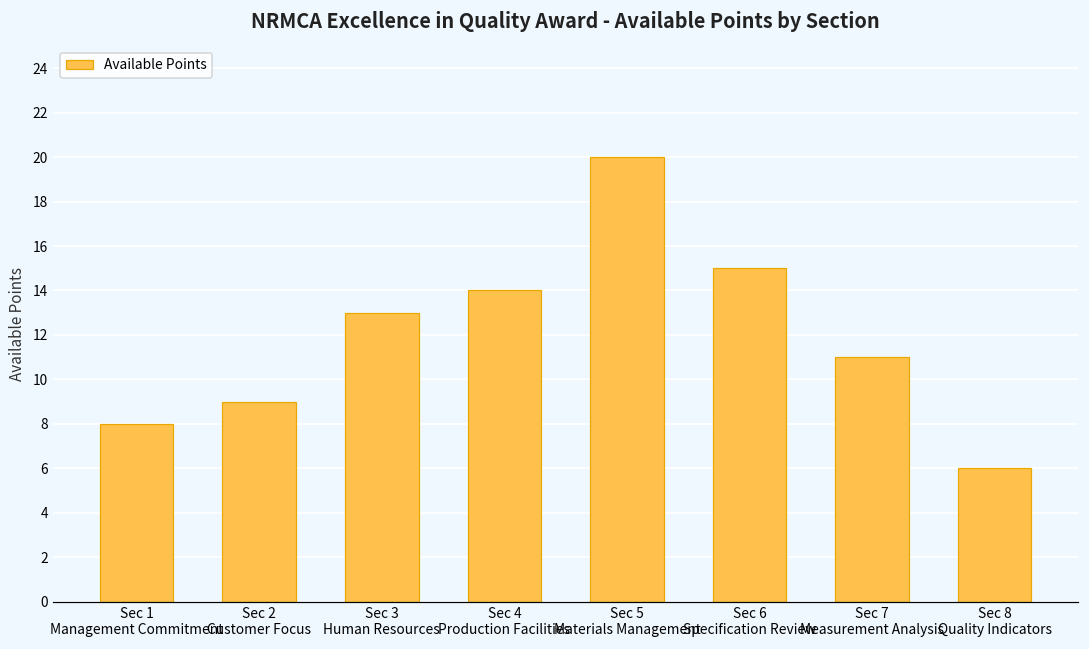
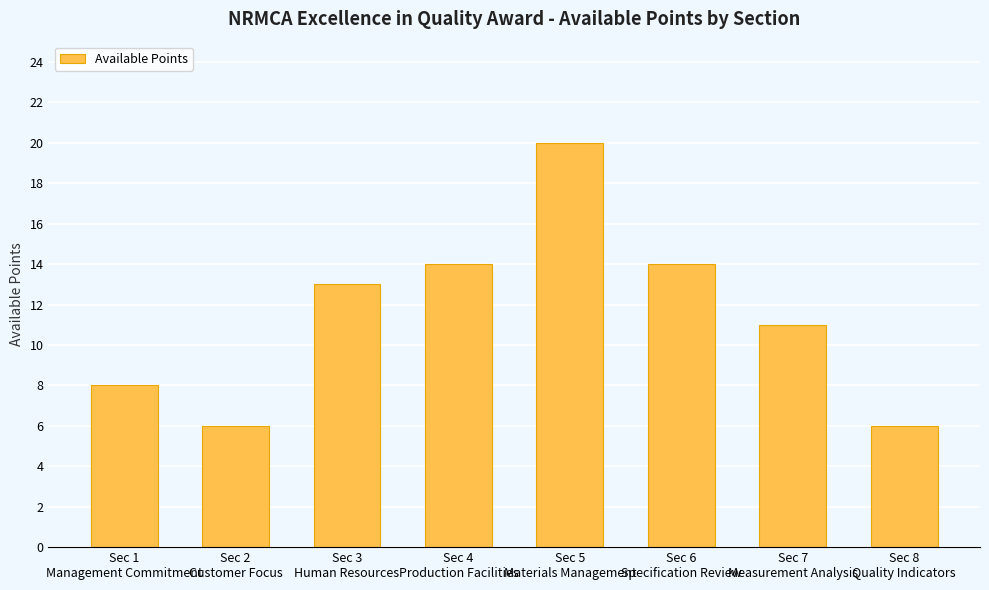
  {
    "Sec 1 Management Commitment": 8,
-   "Sec 2 Customer Focus": 9,
+   "Sec 2 Customer Focus": 6,
    "Sec 3 Human Resources": 13,
    "Sec 4 Production Facilities": 14,
    "Sec 5 Materials Management": 20,
-   "Sec 6 Specification Review": 15,
+   "Sec 6 Specification Review": 14,
    "Sec 7 Measurement Analysis": 11,
    "Sec 8 Quality Indicators": 6
  }
